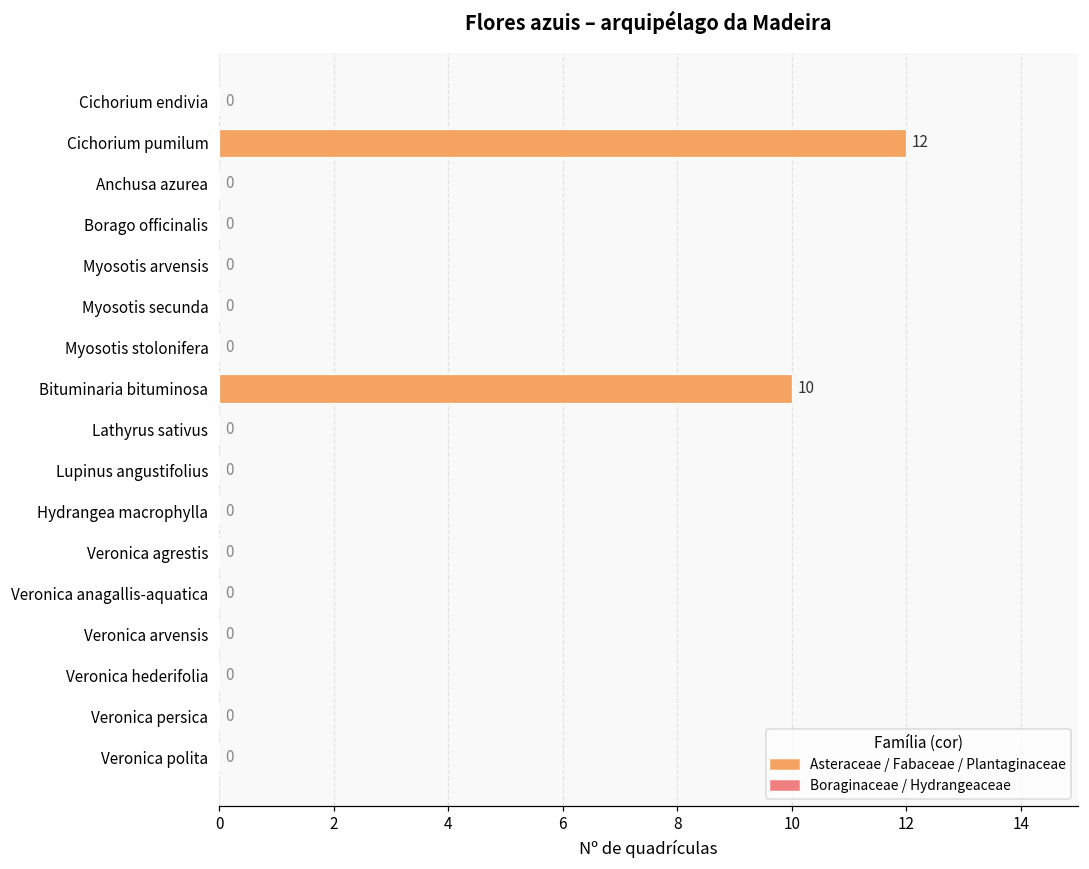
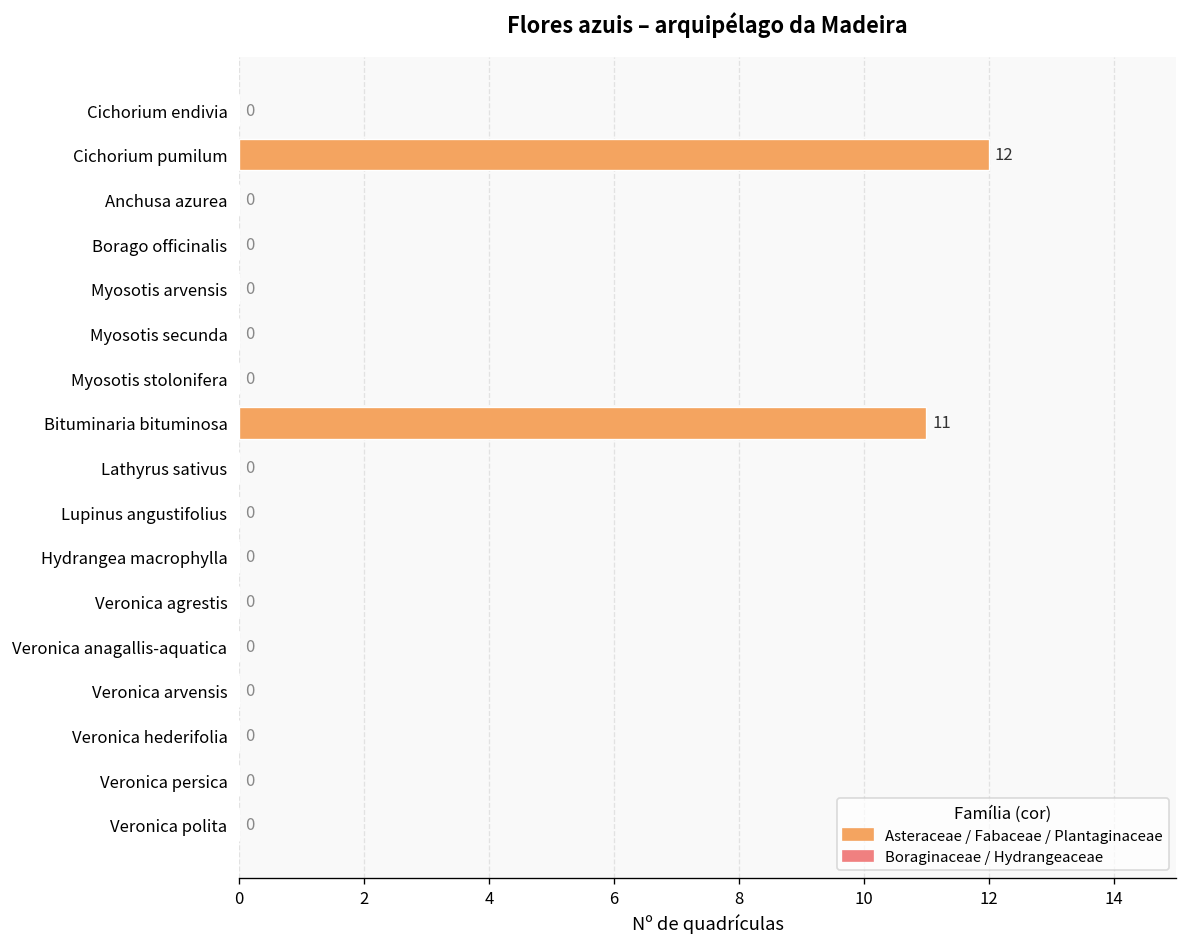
  {
    "Cichorium endivia": 0,
    "Cichorium pumilum": 12,
    "Anchusa azurea": 0,
    "Borago officinalis": 0,
    "Myosotis arvensis": 0,
    "Myosotis secunda": 0,
    "Myosotis stolonifera": 0,
-   "Bituminaria bituminosa": 10,
+   "Bituminaria bituminosa": 11,
    "Lathyrus sativus": 0,
    "Lupinus angustifolius": 0,
    "Hydrangea macrophylla": 0,
    "Veronica agrestis": 0,
    "Veronica anagallis-aquatica": 0,
    "Veronica arvensis": 0,
    "Veronica hederifolia": 0,
    "Veronica persica": 0,
    "Veronica polita": 0
  }
